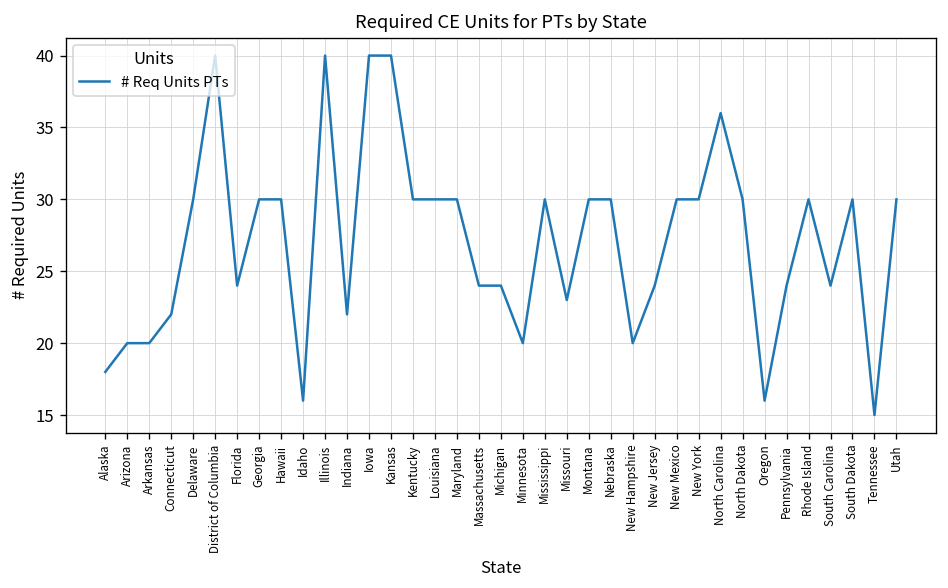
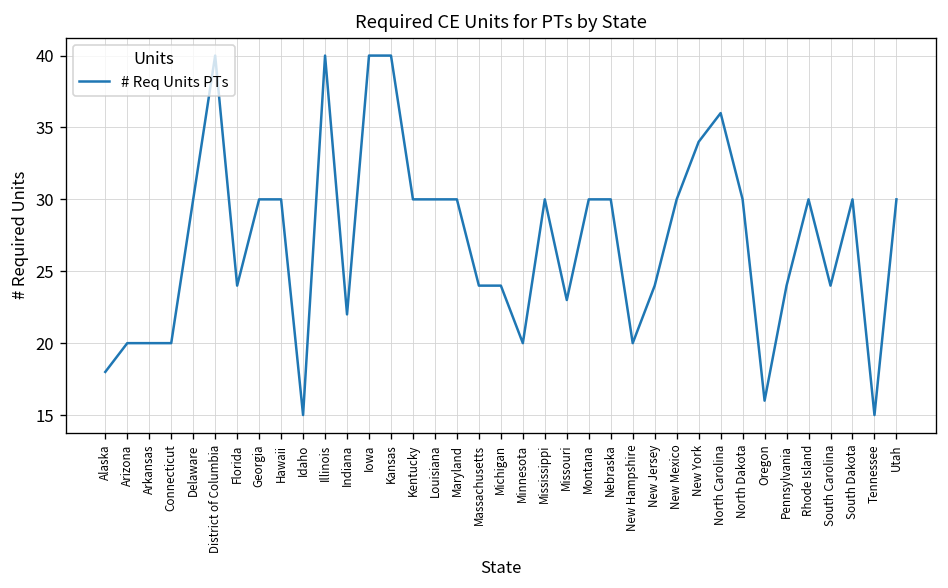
  {
    "Alaska": 18,
    "Arizona": 20,
    "Arkansas": 20,
-   "Connecticut": 22,
+   "Connecticut": 20,
    "Delaware": 30,
    "Florida": 24,
    "Georgia": 30,
    "Hawaii": 30,
-   "Idaho": 16,
+   "Idaho": 15,
    "Illinois": 40,
    "Indiana": 22,
    "Iowa": 40,
    "Kansas": 40,
    "Kentucky": 30,
    "Louisiana": 30,
    "Maryland": 30,
    "Massachusetts": 24,
    "Michigan": 24,
    "Minnesota": 20,
    "Mississippi": 30,
    "Missouri": 23,
    "Montana": 30,
    "Nebraska": 30,
    "New Hampshire": 20,
    "New Jersey": 24,
    "New Mexico": 30,
-   "New York": 30,
+   "New York": 34,
    "North Carolina": 36,
    "North Dakota": 30,
    "Oregon": 16,
    "Pennsylvania": 24,
    "Rhode Island": 30,
    "South Carolina": 24,
    "South Dakota": 30,
    "Tennessee": 15,
    "Utah": 30
  }
